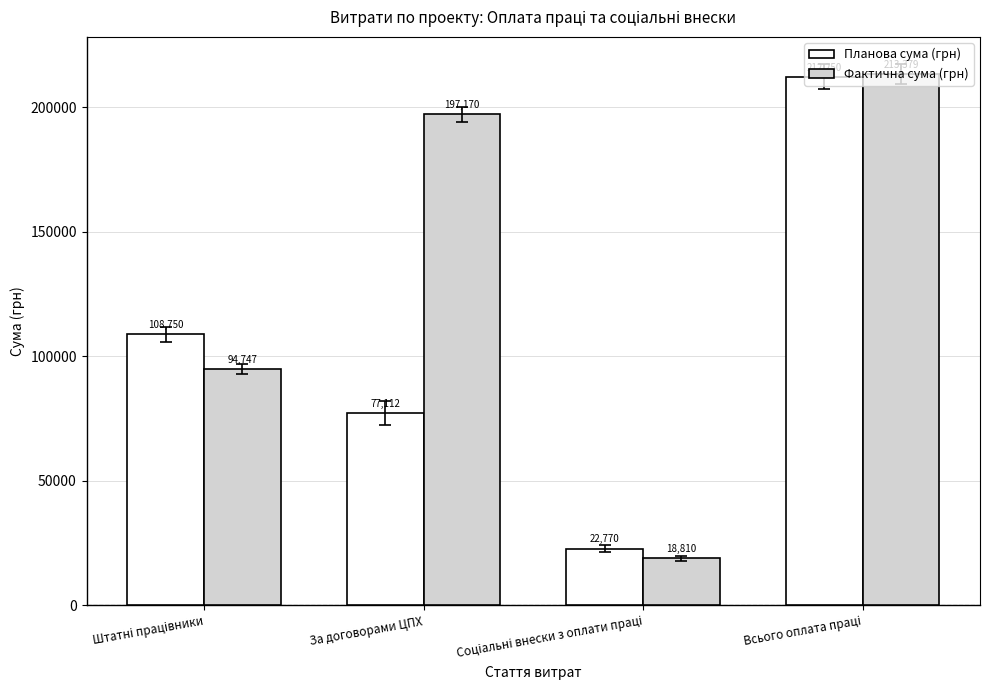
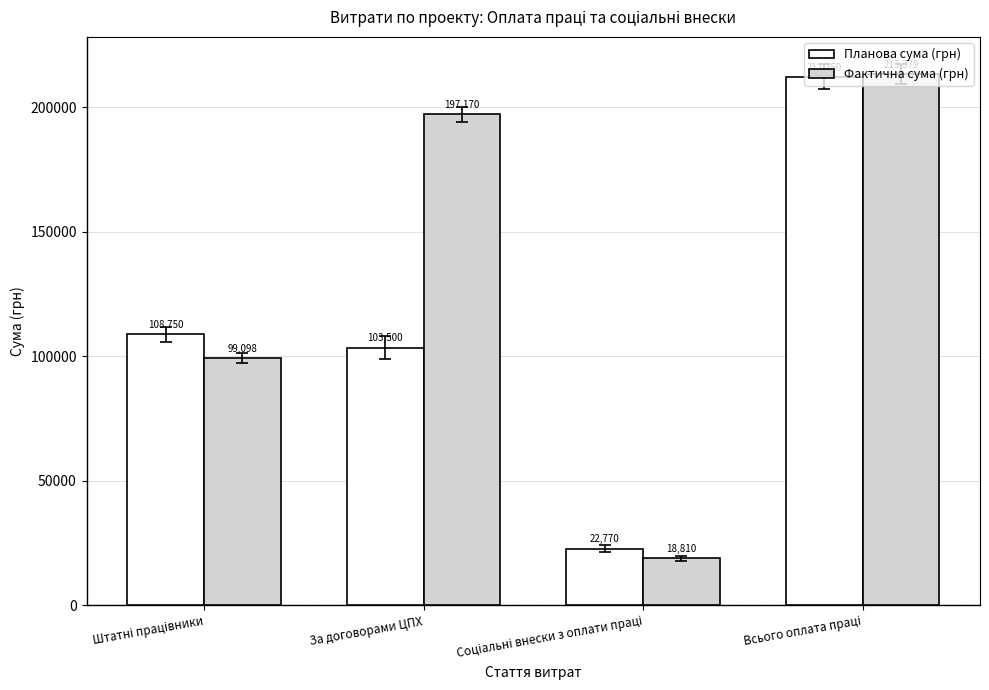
  {
    "Планова сума (грн)": {
-     "За договорами ЦПХ": "77,112"
+     "За договорами ЦПХ": "103,500"
    },
    "Фактична сума (грн)": {
-     "Штатні працівники": "94,747"
+     "Штатні працівники": "99,098"
    }
  }
